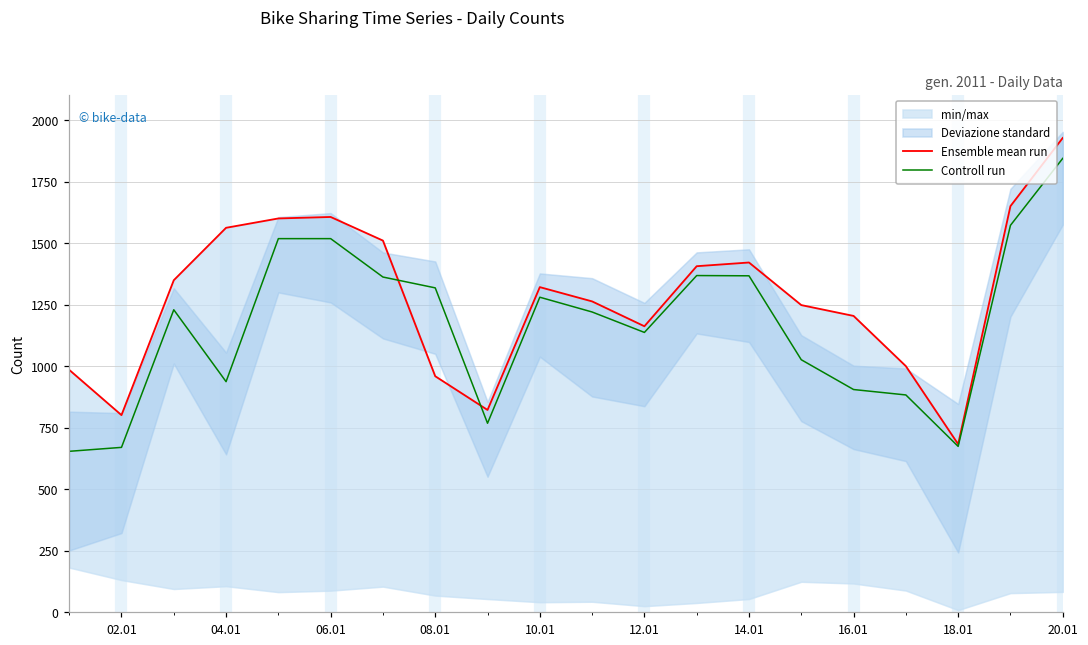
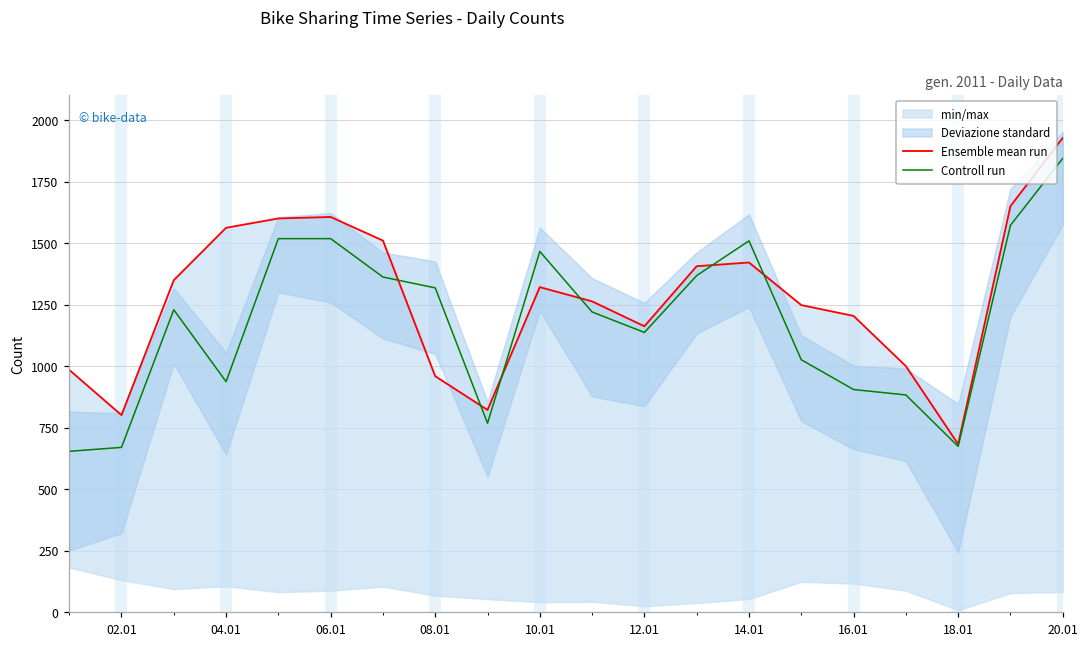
  {
    "Controll run": {
      "02.01": 670,
      "04.01": 940,
      "06.01": 1520,
      "08.01": 1320,
-     "10.01": 1280,
+     "10.01": 1470,
      "12.01": 1140,
-     "14.01": 1370,
+     "14.01": 1510,
      "16.01": 910,
      "20.01": 1840
    }
  }
